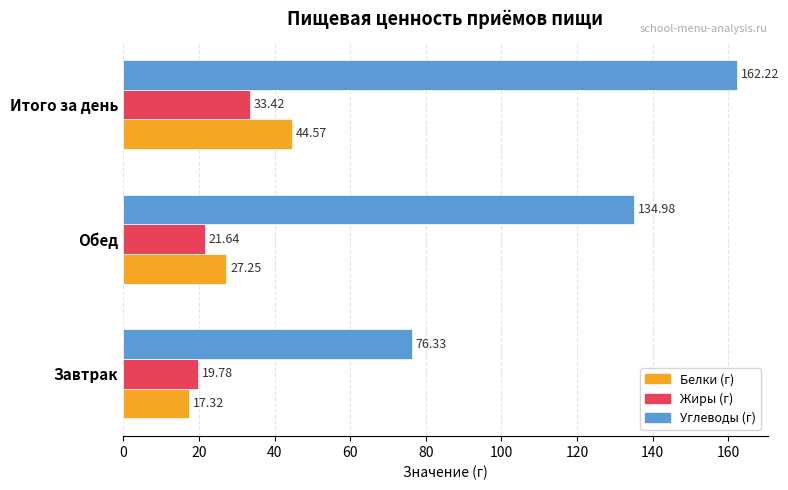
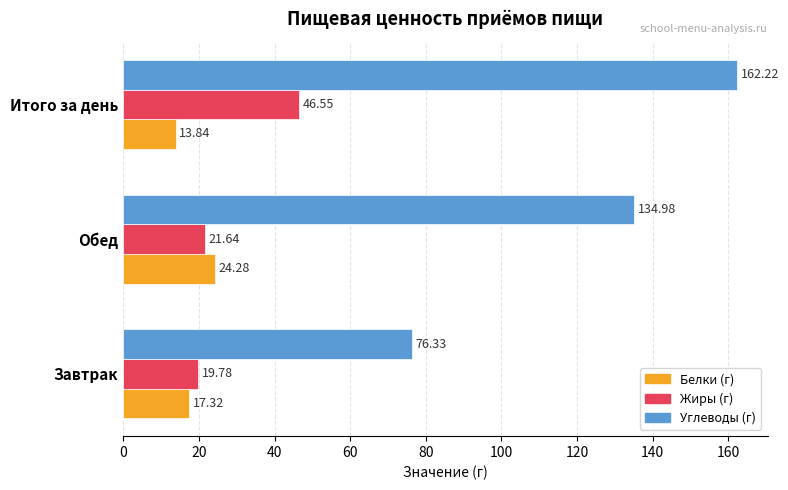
  {
    "Белки (г)": {
-     "Итого за день": 44.57,
-     "Обед": 27.25,
+     "Итого за день": 13.84,
+     "Обед": 24.28,
      "Завтрак": 17.32
    },
    "Жиры (г)": {
-     "Итого за день": 33.42,
+     "Итого за день": 46.55,
      "Обед": 21.64,
      "Завтрак": 19.78
    },
    "Углеводы (г)": {
      "Итого за день": 162.22,
      "Обед": 134.98,
      "Завтрак": 76.33
    }
  }
